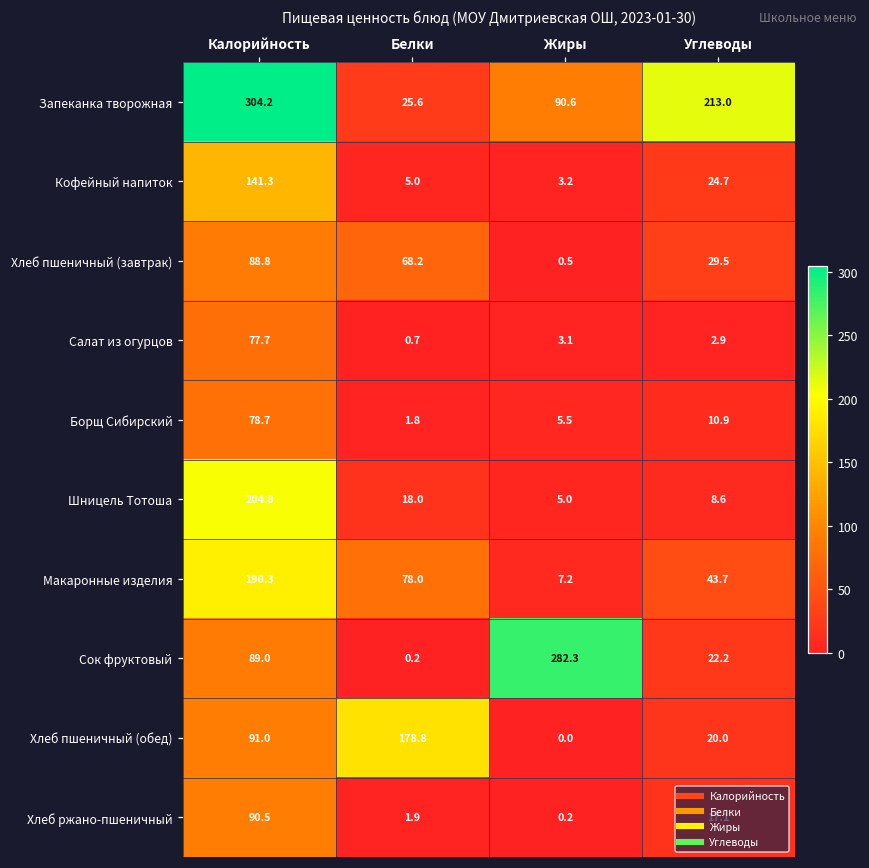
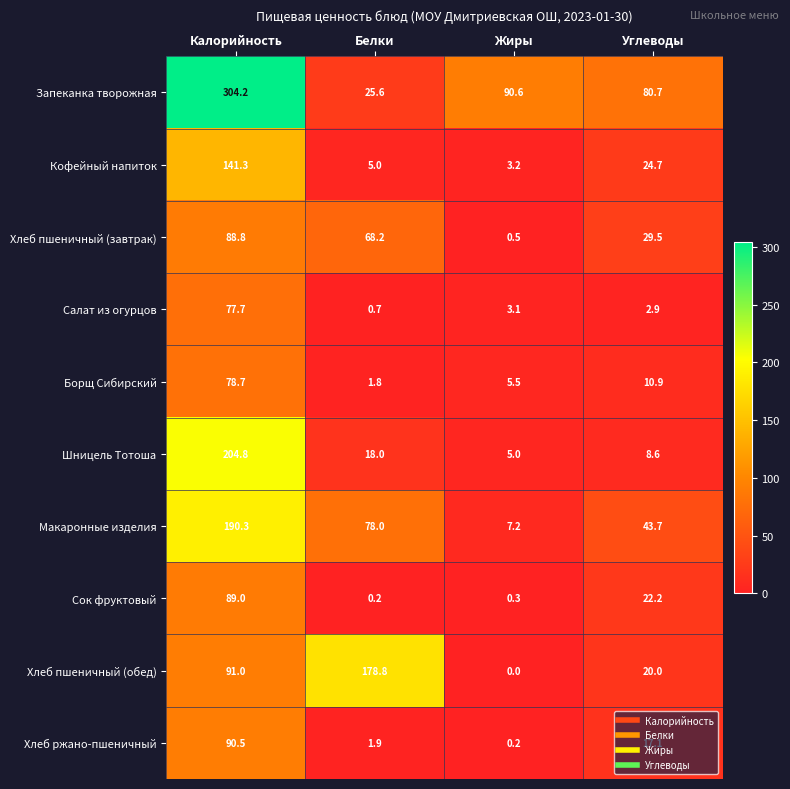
  {
    "Запеканка творожная": {
      "Калорийность": 304.2,
      "Белки": 25.6,
      "Жиры": 90.6,
-     "Углеводы": 213.0
+     "Углеводы": 80.7
    },
    "Кофейный напиток": {
      "Калорийность": 141.3,
      "Белки": 5.0,
      "Жиры": 3.2,
      "Углеводы": 24.7
    },
    "Хлеб пшеничный (завтрак)": {
      "Калорийность": 88.8,
      "Белки": 68.2,
      "Жиры": 0.5,
      "Углеводы": 29.5
    },
    "Салат из огурцов": {
      "Калорийность": 77.7,
      "Белки": 0.7,
      "Жиры": 3.1,
      "Углеводы": 2.9
    },
    "Борщ Сибирский": {
      "Калорийность": 78.7,
      "Белки": 1.8,
      "Жиры": 5.5,
      "Углеводы": 10.9
    },
    "Шницель Тотоша": {
      "Калорийность": 204.8,
      "Белки": 18.0,
      "Жиры": 5.0,
      "Углеводы": 8.6
    },
    "Макаронные изделия": {
      "Калорийность": 190.3,
      "Белки": 78.0,
      "Жиры": 7.2,
      "Углеводы": 43.7
    },
    "Сок фруктовый": {
      "Калорийность": 89.0,
      "Белки": 0.2,
-     "Жиры": 282.3,
+     "Жиры": 0.3,
      "Углеводы": 22.2
    },
    "Хлеб пшеничный (обед)": {
      "Калорийность": 91.0,
      "Белки": 178.8,
      "Жиры": 0.0,
      "Углеводы": 20.0
    },
    "Хлеб ржано-пшеничный": {
      "Калорийность": 90.5,
      "Белки": 1.9,
      "Жиры": 0.2
    }
  }
